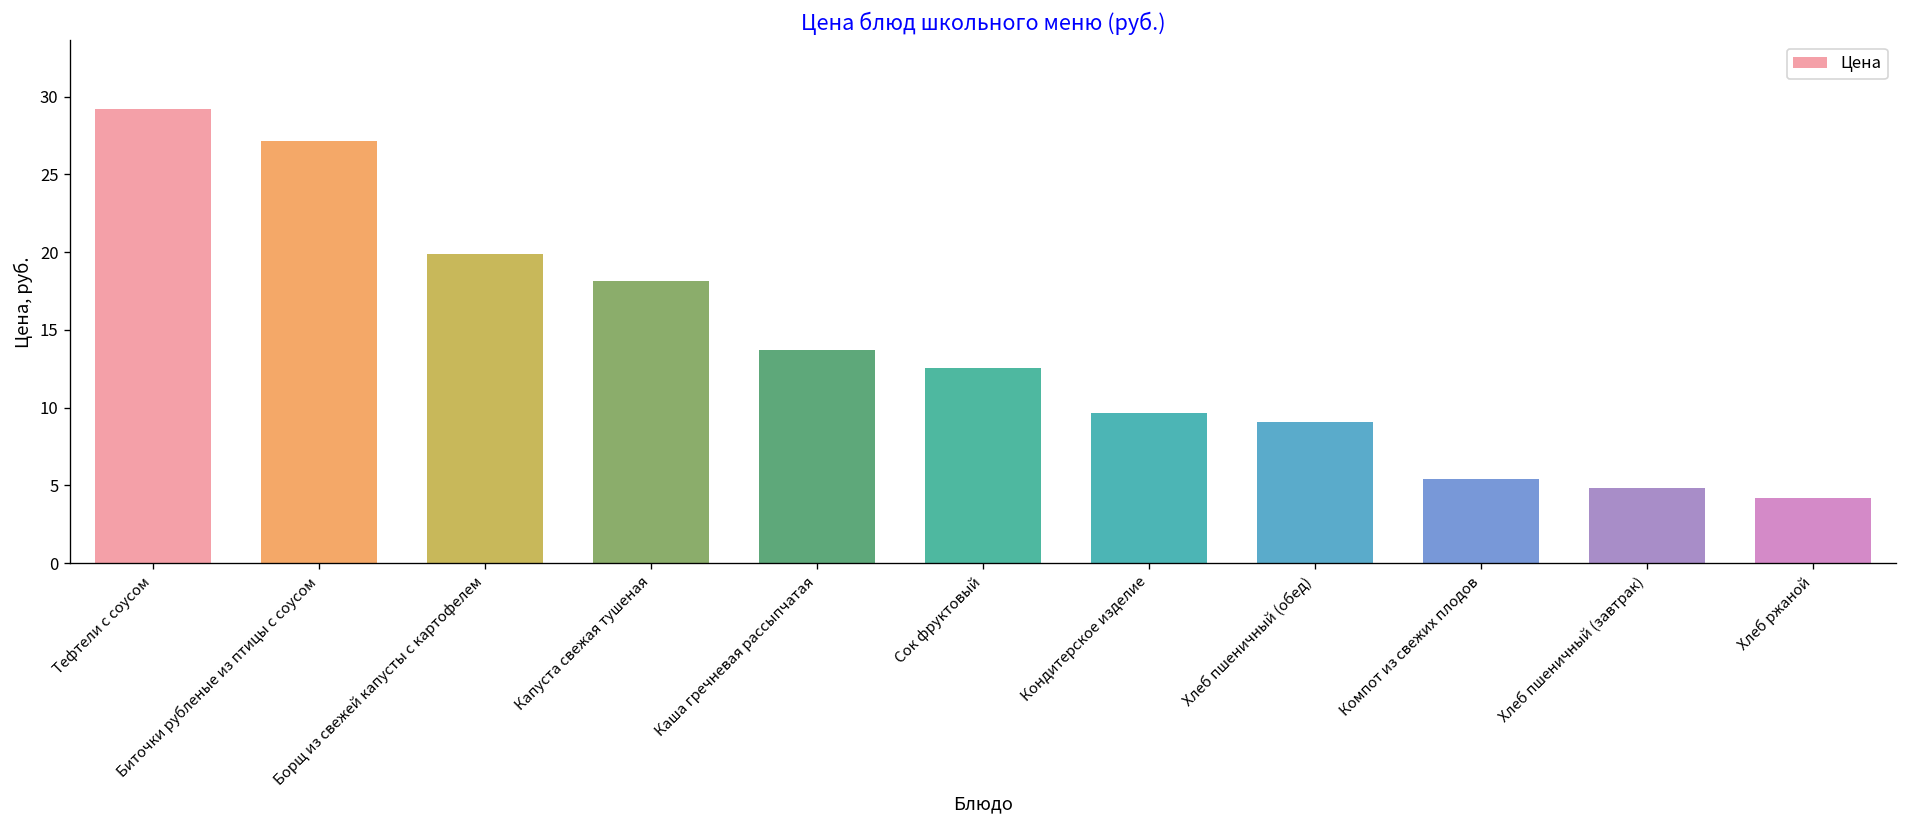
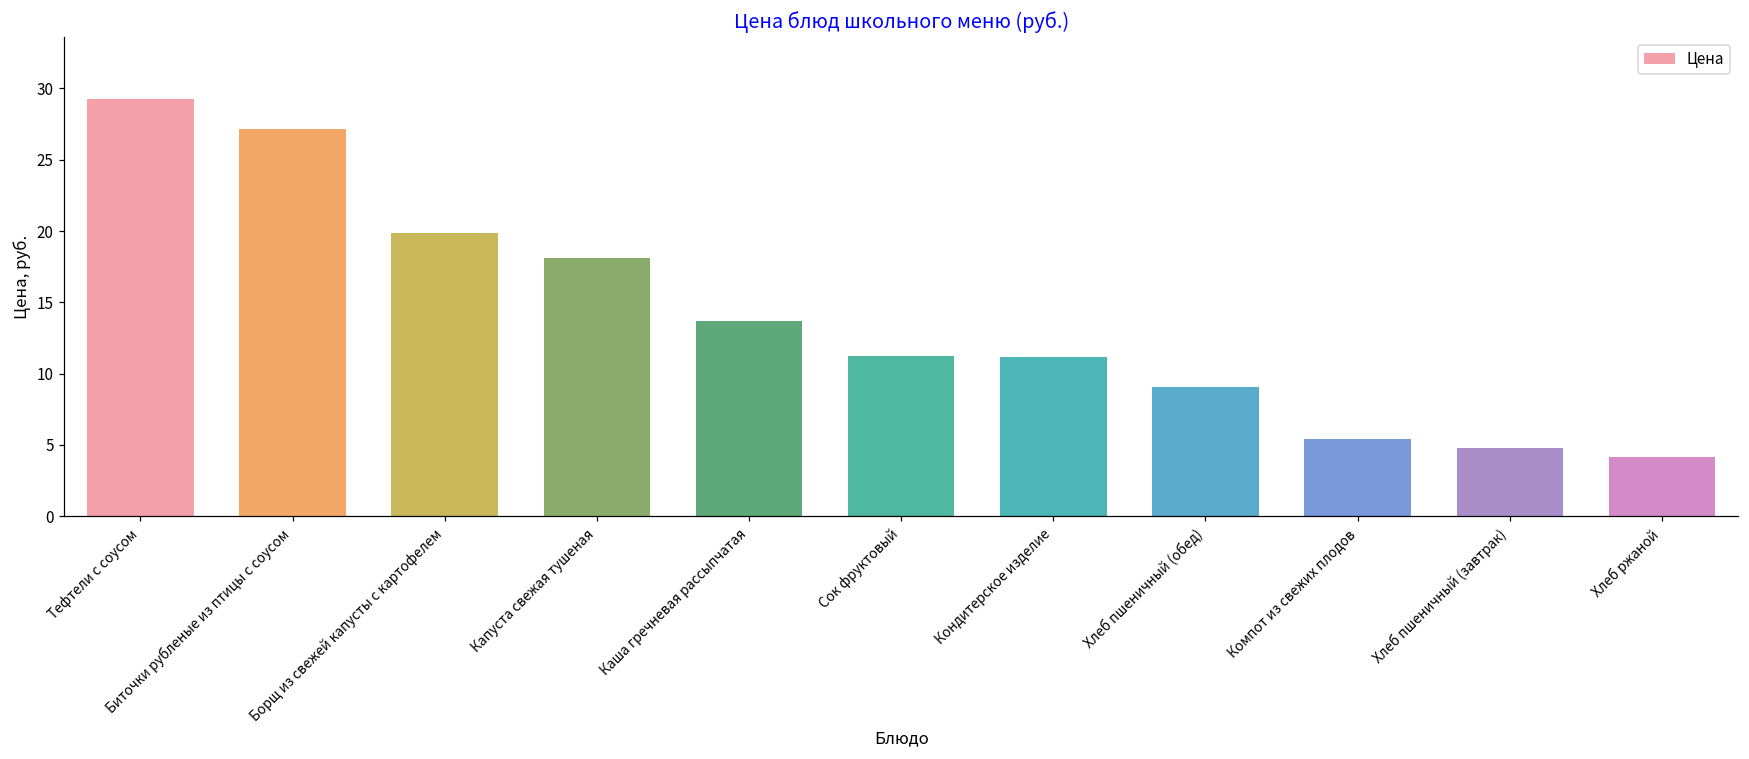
  {
    "Тефтели с соусом": 29.2,
    "Биточки рубленые из птицы с соусом": 27.1,
    "Борщ из свежей капусты с картофелем": 19.9,
    "Капуста свежая тушеная": 18.1,
    "Каша гречневая рассыпчатая": 13.7,
-   "Сок фруктовый": 12.6,
-   "Кондитерское изделие": 9.7,
+   "Сок фруктовый": 11.2,
+   "Кондитерское изделие": 11.2,
    "Хлеб пшеничный (обед)": 9.1,
    "Компот из свежих плодов": 5.4,
    "Хлеб пшеничный (завтрак)": 4.8,
    "Хлеб ржаной": 4.2
  }
